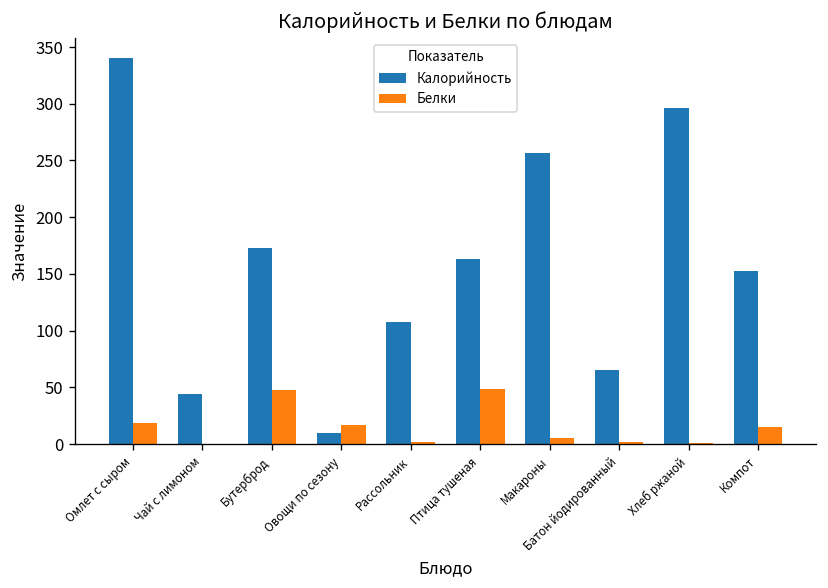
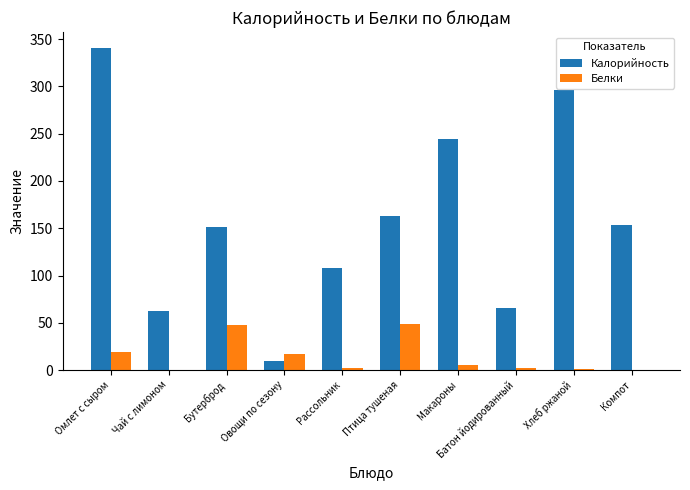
  {
    "Калорийность": {
      "Омлет с сыром": 340,
-     "Чай с лимоном": 40,
-     "Бутерброд": 170,
+     "Чай с лимоном": 60,
+     "Бутерброд": 150,
      "Овощи по сезону": 10,
      "Рассольник": 110,
      "Птица тушеная": 160,
-     "Макароны": 260,
+     "Макароны": 240,
      "Батон йодированный": 70,
      "Хлеб ржаной": 300,
      "Компот": 150
    },
    "Белки": {
      "Омлет с сыром": 20,
      "Чай с лимоном": 0,
      "Бутерброд": 50,
      "Овощи по сезону": 20,
      "Птица тушеная": 50,
      "Макароны": 10,
-     "Компот": 10
+     "Компот": 0
    }
  }
